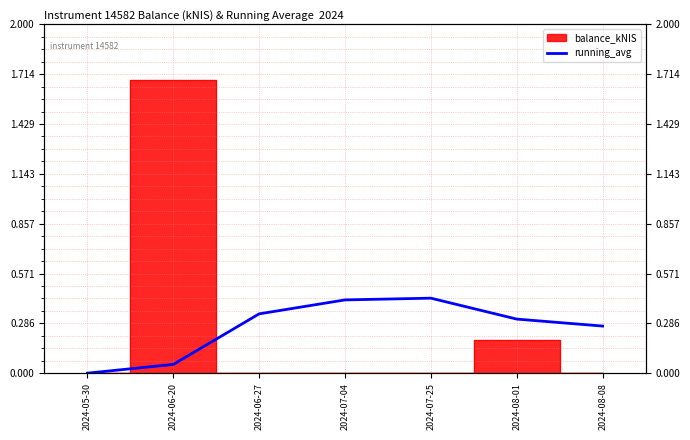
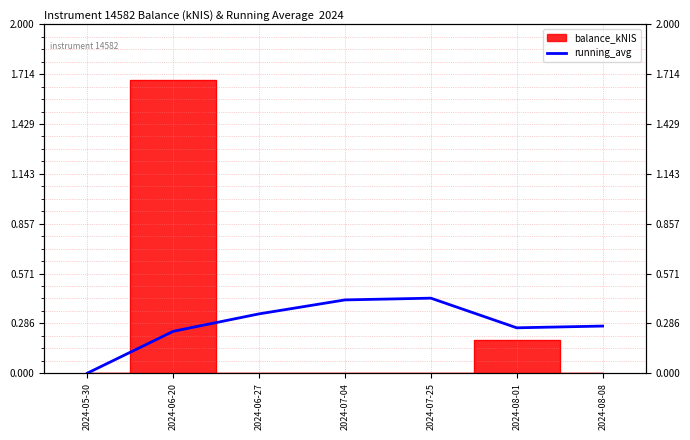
  {
    "running_avg": {
-     "2024-06-20": 0.05,
+     "2024-06-20": 0.24,
      "2024-06-27": 0.34,
      "2024-07-04": 0.42,
      "2024-07-25": 0.43,
-     "2024-08-01": 0.31,
+     "2024-08-01": 0.26,
      "2024-08-08": 0.27
    }
  }
